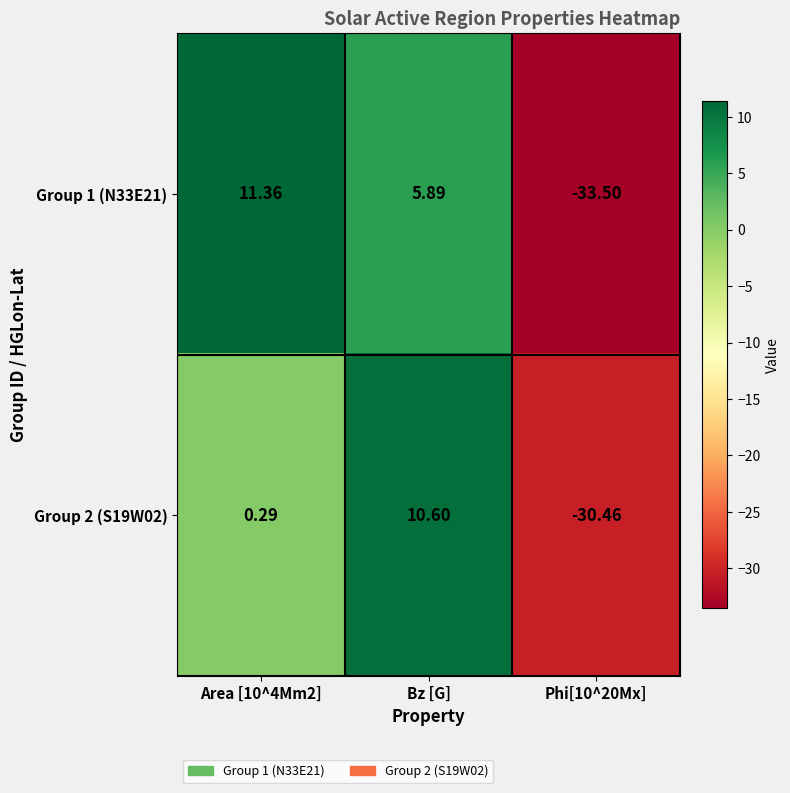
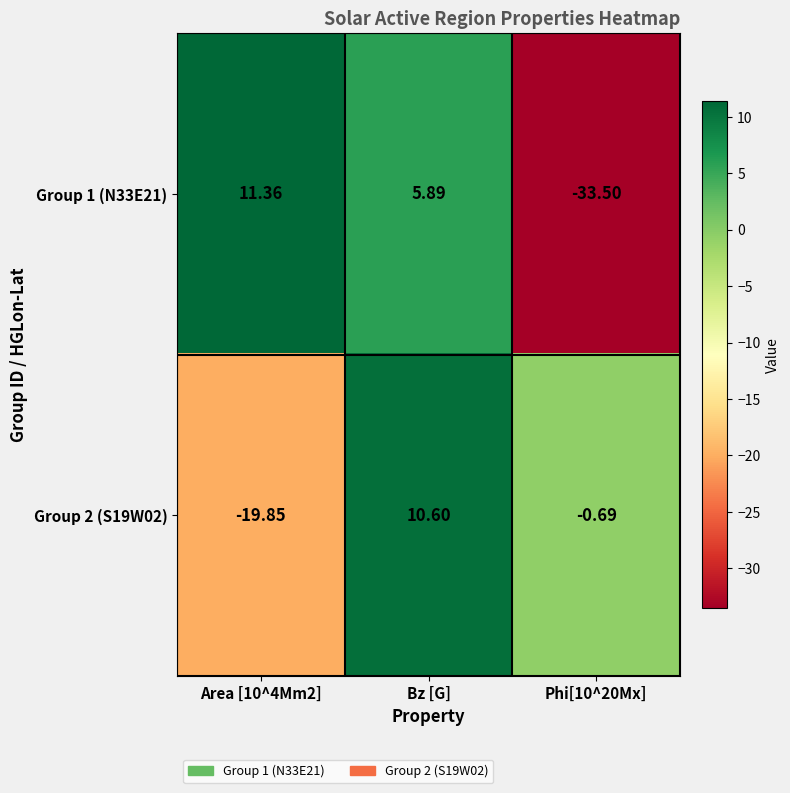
  {
    "Group 1 (N33E21)": {
      "Area [10^4Mm2]": 11.36,
      "Bz [G]": 5.89,
      "Phi[10^20Mx]": -33.50
    },
    "Group 2 (S19W02)": {
-     "Area [10^4Mm2]": 0.29,
+     "Area [10^4Mm2]": -19.85,
      "Bz [G]": 10.60,
-     "Phi[10^20Mx]": -30.46
+     "Phi[10^20Mx]": -0.69
    }
  }
